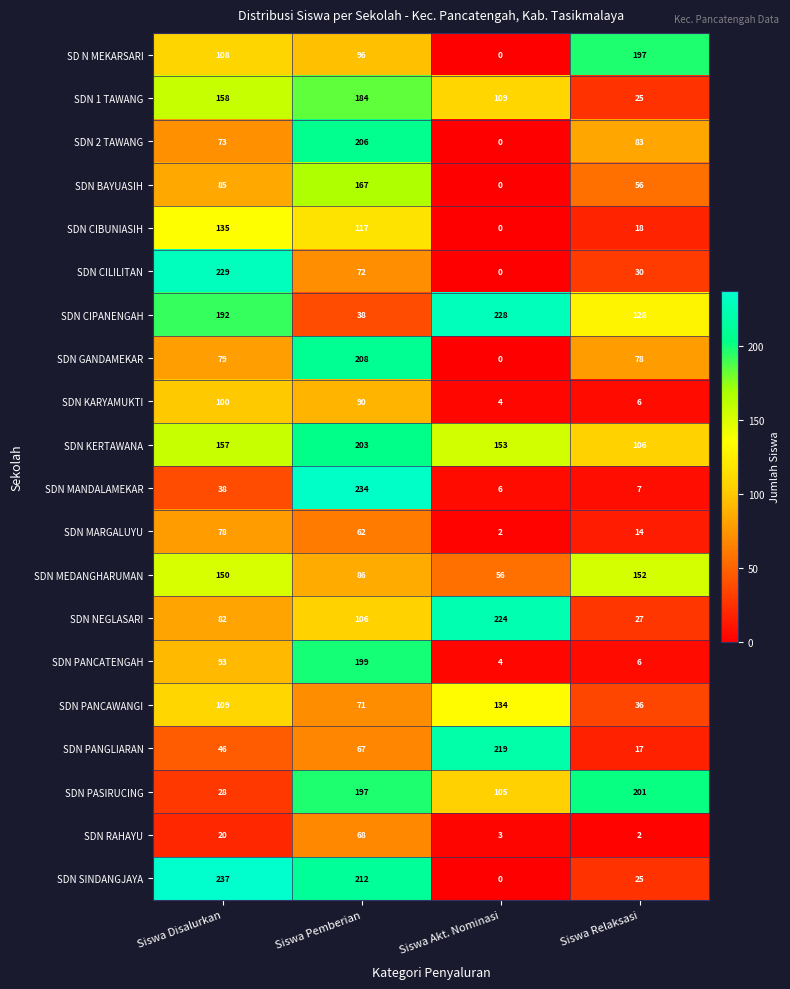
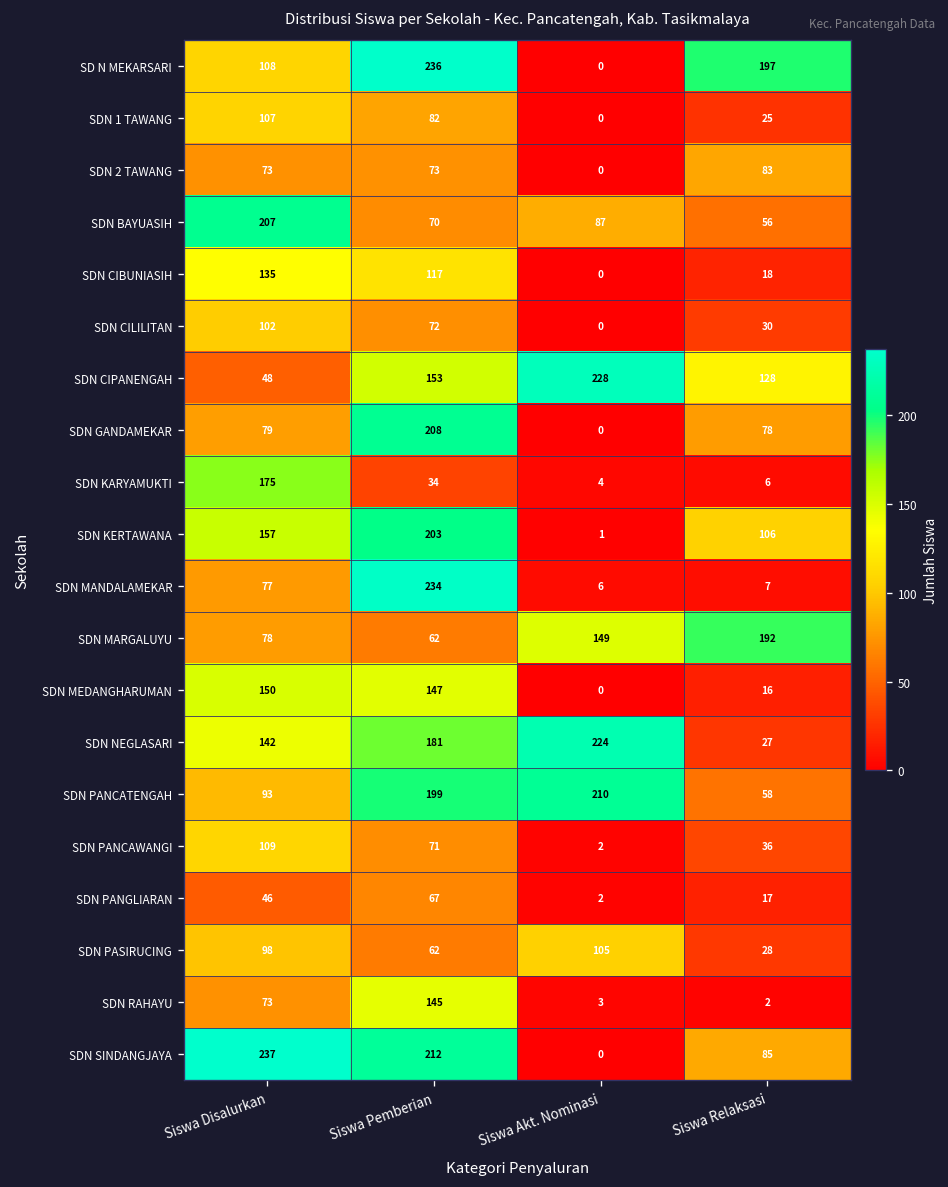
  {
    "SD N MEKARSARI": {
      "Siswa Disalurkan": 108,
-     "Siswa Pemberian": 96,
+     "Siswa Pemberian": 236,
      "Siswa Akt. Nominasi": 0,
      "Siswa Relaksasi": 197
    },
    "SDN 1 TAWANG": {
-     "Siswa Disalurkan": 158,
-     "Siswa Pemberian": 184,
-     "Siswa Akt. Nominasi": 109,
+     "Siswa Disalurkan": 107,
+     "Siswa Pemberian": 82,
+     "Siswa Akt. Nominasi": 0,
      "Siswa Relaksasi": 25
    },
    "SDN 2 TAWANG": {
      "Siswa Disalurkan": 73,
-     "Siswa Pemberian": 206,
+     "Siswa Pemberian": 73,
      "Siswa Akt. Nominasi": 0,
      "Siswa Relaksasi": 83
    },
    "SDN BAYUASIH": {
-     "Siswa Disalurkan": 85,
-     "Siswa Pemberian": 167,
-     "Siswa Akt. Nominasi": 0,
+     "Siswa Disalurkan": 207,
+     "Siswa Pemberian": 70,
+     "Siswa Akt. Nominasi": 87,
      "Siswa Relaksasi": 56
    },
    "SDN CIBUNIASIH": {
      "Siswa Disalurkan": 135,
      "Siswa Pemberian": 117,
      "Siswa Akt. Nominasi": 0,
      "Siswa Relaksasi": 18
    },
    "SDN CILILITAN": {
-     "Siswa Disalurkan": 229,
+     "Siswa Disalurkan": 102,
      "Siswa Pemberian": 72,
      "Siswa Akt. Nominasi": 0,
      "Siswa Relaksasi": 30
    },
    "SDN CIPANENGAH": {
-     "Siswa Disalurkan": 192,
-     "Siswa Pemberian": 38,
+     "Siswa Disalurkan": 48,
+     "Siswa Pemberian": 153,
      "Siswa Akt. Nominasi": 228,
      "Siswa Relaksasi": 128
    },
    "SDN GANDAMEKAR": {
      "Siswa Disalurkan": 79,
      "Siswa Pemberian": 208,
      "Siswa Akt. Nominasi": 0,
      "Siswa Relaksasi": 78
    },
    "SDN KARYAMUKTI": {
-     "Siswa Disalurkan": 100,
-     "Siswa Pemberian": 90,
+     "Siswa Disalurkan": 175,
+     "Siswa Pemberian": 34,
      "Siswa Akt. Nominasi": 4,
      "Siswa Relaksasi": 6
    },
    "SDN KERTAWANA": {
      "Siswa Disalurkan": 157,
      "Siswa Pemberian": 203,
-     "Siswa Akt. Nominasi": 153,
+     "Siswa Akt. Nominasi": 1,
      "Siswa Relaksasi": 106
    },
    "SDN MANDALAMEKAR": {
-     "Siswa Disalurkan": 38,
+     "Siswa Disalurkan": 77,
      "Siswa Pemberian": 234,
      "Siswa Akt. Nominasi": 6,
      "Siswa Relaksasi": 7
    },
    "SDN MARGALUYU": {
      "Siswa Disalurkan": 78,
      "Siswa Pemberian": 62,
-     "Siswa Akt. Nominasi": 2,
-     "Siswa Relaksasi": 14
+     "Siswa Akt. Nominasi": 149,
+     "Siswa Relaksasi": 192
    },
    "SDN MEDANGHARUMAN": {
      "Siswa Disalurkan": 150,
-     "Siswa Pemberian": 86,
-     "Siswa Akt. Nominasi": 56,
-     "Siswa Relaksasi": 152
+     "Siswa Pemberian": 147,
+     "Siswa Akt. Nominasi": 0,
+     "Siswa Relaksasi": 16
    },
    "SDN NEGLASARI": {
-     "Siswa Disalurkan": 82,
-     "Siswa Pemberian": 106,
+     "Siswa Disalurkan": 142,
+     "Siswa Pemberian": 181,
      "Siswa Akt. Nominasi": 224,
      "Siswa Relaksasi": 27
    },
    "SDN PANCATENGAH": {
      "Siswa Disalurkan": 93,
      "Siswa Pemberian": 199,
-     "Siswa Akt. Nominasi": 4,
-     "Siswa Relaksasi": 6
+     "Siswa Akt. Nominasi": 210,
+     "Siswa Relaksasi": 58
    },
    "SDN PANCAWANGI": {
      "Siswa Disalurkan": 109,
      "Siswa Pemberian": 71,
-     "Siswa Akt. Nominasi": 134,
+     "Siswa Akt. Nominasi": 2,
      "Siswa Relaksasi": 36
    },
    "SDN PANGLIARAN": {
      "Siswa Disalurkan": 46,
      "Siswa Pemberian": 67,
-     "Siswa Akt. Nominasi": 219,
+     "Siswa Akt. Nominasi": 2,
      "Siswa Relaksasi": 17
    },
    "SDN PASIRUCING": {
-     "Siswa Disalurkan": 28,
-     "Siswa Pemberian": 197,
+     "Siswa Disalurkan": 98,
+     "Siswa Pemberian": 62,
      "Siswa Akt. Nominasi": 105,
-     "Siswa Relaksasi": 201
+     "Siswa Relaksasi": 28
    },
    "SDN RAHAYU": {
-     "Siswa Disalurkan": 20,
-     "Siswa Pemberian": 68,
+     "Siswa Disalurkan": 73,
+     "Siswa Pemberian": 145,
      "Siswa Akt. Nominasi": 3,
      "Siswa Relaksasi": 2
    },
    "SDN SINDANGJAYA": {
      "Siswa Disalurkan": 237,
      "Siswa Pemberian": 212,
      "Siswa Akt. Nominasi": 0,
-     "Siswa Relaksasi": 25
+     "Siswa Relaksasi": 85
    }
  }
